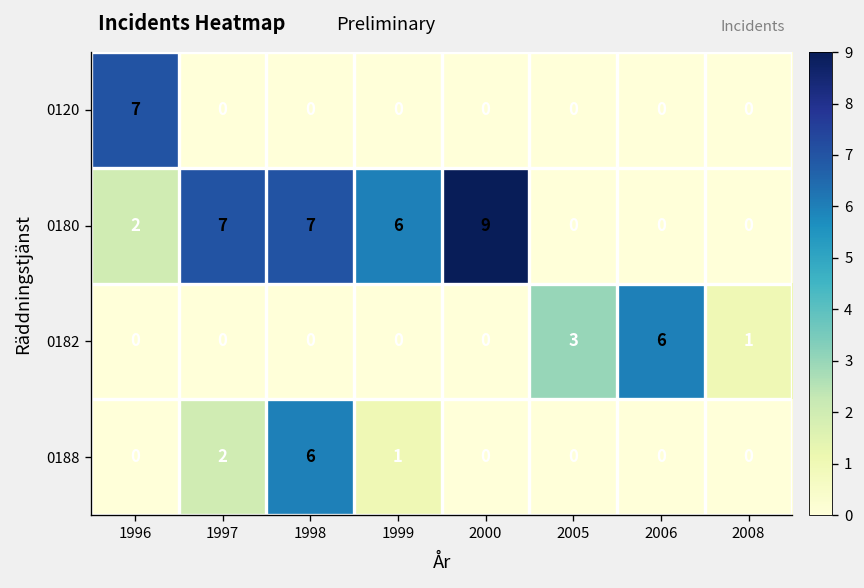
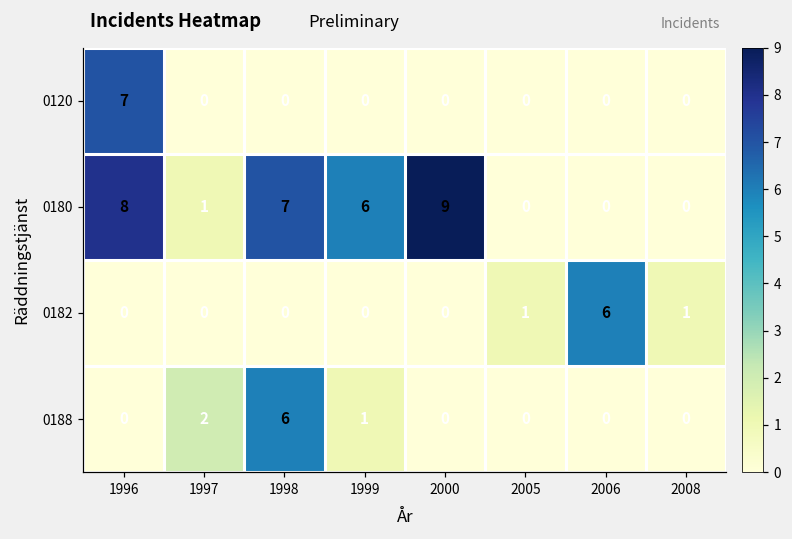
  {
    "0120": {
      "1996": 7
    },
    "0180": {
-     "1996": 2,
-     "1997": 7,
+     "1996": 8,
+     "1997": 1,
      "1998": 7,
      "1999": 6,
      "2000": 9
    },
    "0182": {
-     "2005": 3,
+     "2005": 1,
      "2006": 6,
      "2008": 1
    },
    "0188": {
      "1997": 2,
      "1998": 6,
      "1999": 1
    }
  }
